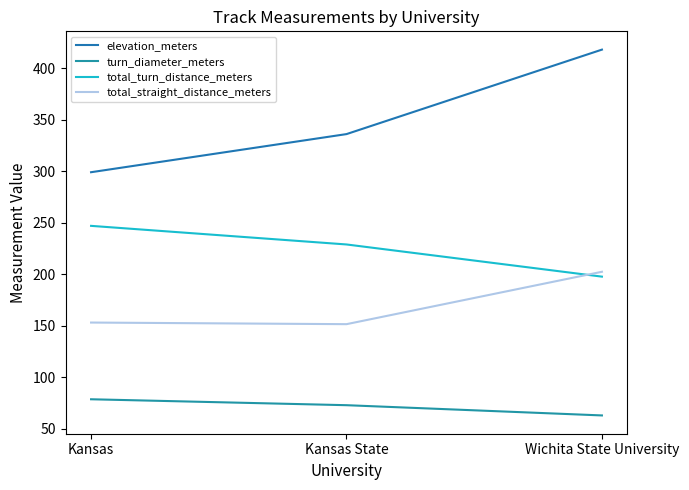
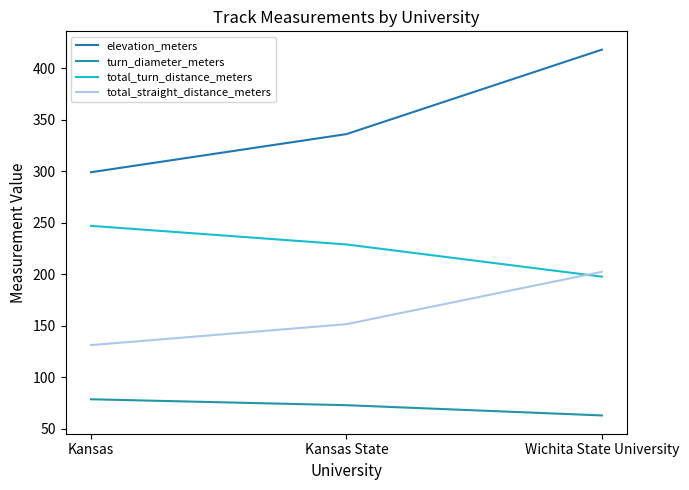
  {
    "total_straight_distance_meters": {
-     "Kansas": 153,
+     "Kansas": 131,
      "Kansas State": 152,
      "Wichita State University": 202
    }
  }
